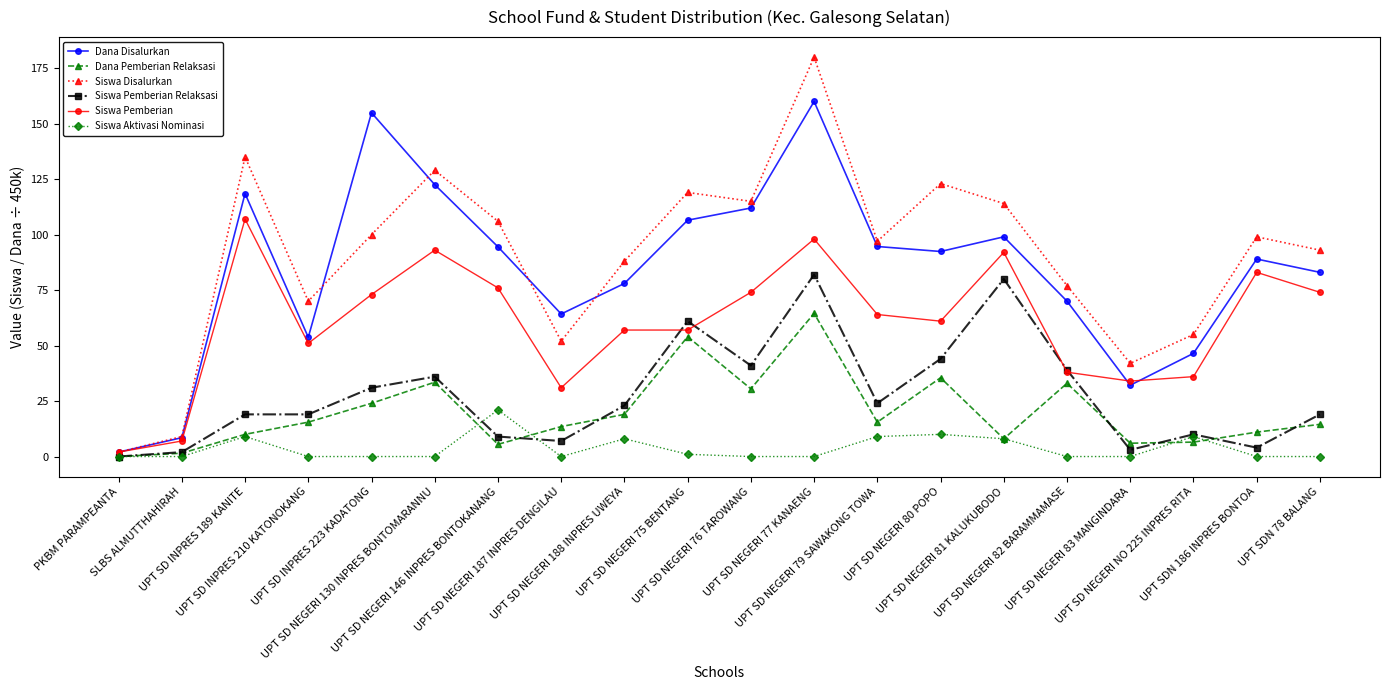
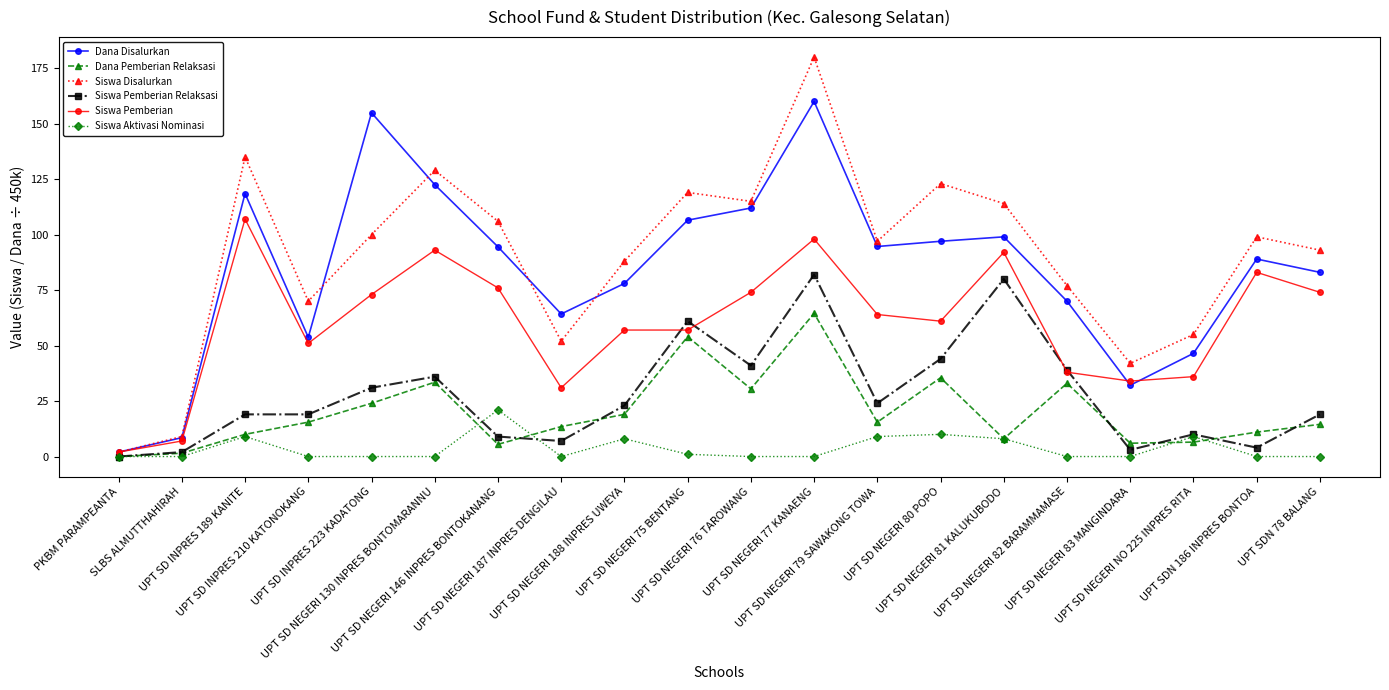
  {
    "Dana Disalurkan": {
      "UPT SD INPRES 189 KANITE": 119,
      "UPT SD INPRES 210 KATONOKANG": 54,
      "UPT SD INPRES 223 KADATONG": 155,
      "UPT SD NEGERI 130 INPRES BONTOMARANNU": 123,
      "UPT SD NEGERI 146 INPRES BONTOKANANG": 95,
      "UPT SD NEGERI 187 INPRES DENGILAU": 64,
      "UPT SD NEGERI 188 INPRES UWEYA": 78,
      "UPT SD NEGERI 75 BENTANG": 107,
      "UPT SD NEGERI 76 TAROWANG": 112,
      "UPT SD NEGERI 77 KANAENG": 160,
      "UPT SD NEGERI 79 SAWAKONG TOWA": 95,
-     "UPT SD NEGERI 80 POPO": 92,
+     "UPT SD NEGERI 80 POPO": 97,
      "UPT SD NEGERI 81 KALUKUBODO": 99,
      "UPT SD NEGERI 82 BARAMMAMASE": 70,
      "UPT SD NEGERI 83 MANGINDARA": 32,
      "UPT SD NEGERI NO 225 INPRES RITA": 47,
      "UPT SDN 186 INPRES BONTOA": 89,
      "UPT SDN 78 BALANG": 83
    },
    "Siswa Pemberian Relaksasi": {
      "UPT SD INPRES 189 KANITE": 19,
      "UPT SD INPRES 210 KATONOKANG": 19,
      "UPT SD INPRES 223 KADATONG": 31,
      "UPT SD NEGERI 130 INPRES BONTOMARANNU": 36,
      "UPT SD NEGERI 146 INPRES BONTOKANANG": 9,
      "UPT SD NEGERI 187 INPRES DENGILAU": 7,
      "UPT SD NEGERI 188 INPRES UWEYA": 23,
      "UPT SD NEGERI 75 BENTANG": 61,
      "UPT SD NEGERI 76 TAROWANG": 41,
      "UPT SD NEGERI 77 KANAENG": 82,
      "UPT SD NEGERI 79 SAWAKONG TOWA": 24,
      "UPT SD NEGERI 80 POPO": 44,
      "UPT SD NEGERI 81 KALUKUBODO": 80,
      "UPT SD NEGERI 83 MANGINDARA": 3,
      "UPT SDN 186 INPRES BONTOA": 4,
      "UPT SDN 78 BALANG": 19
    }
  }
